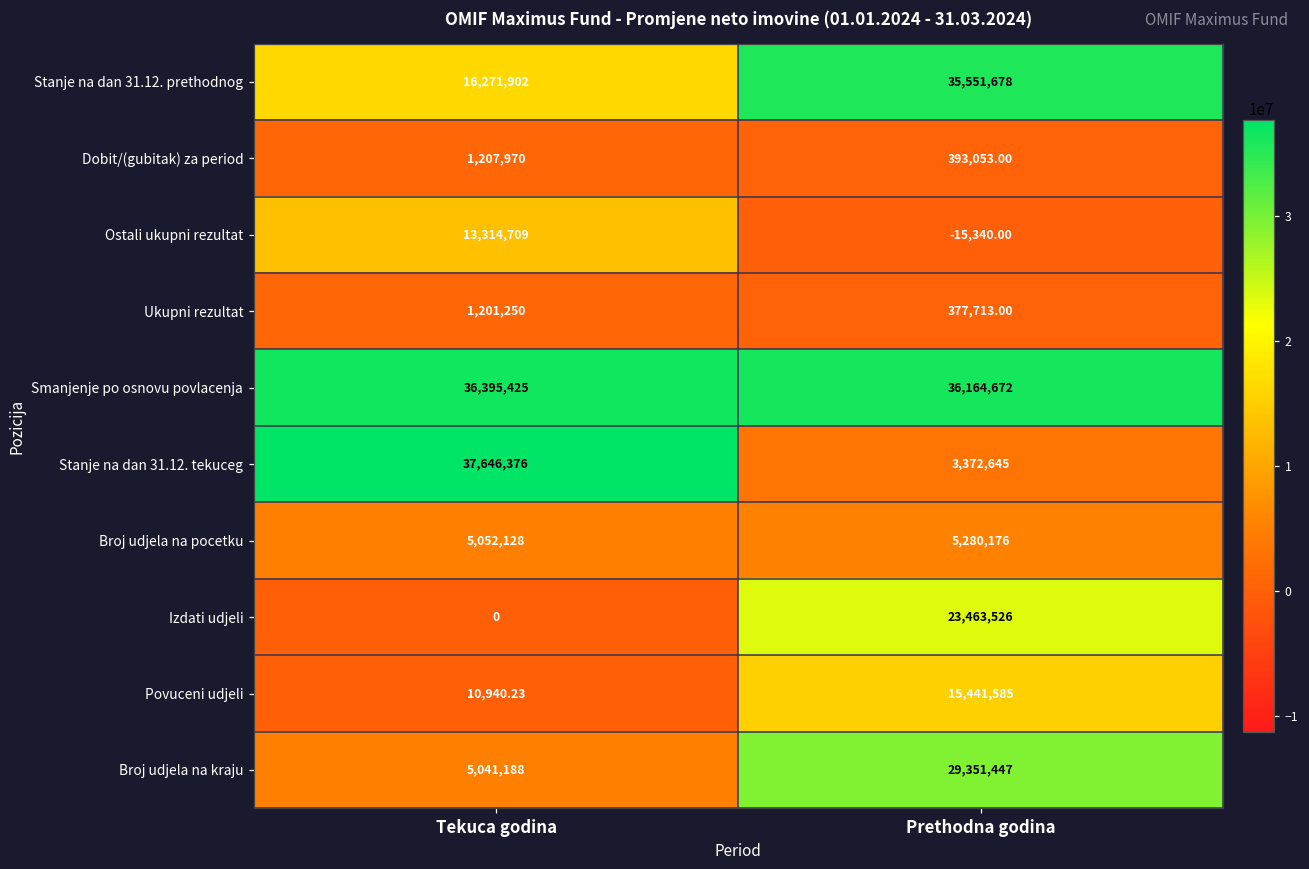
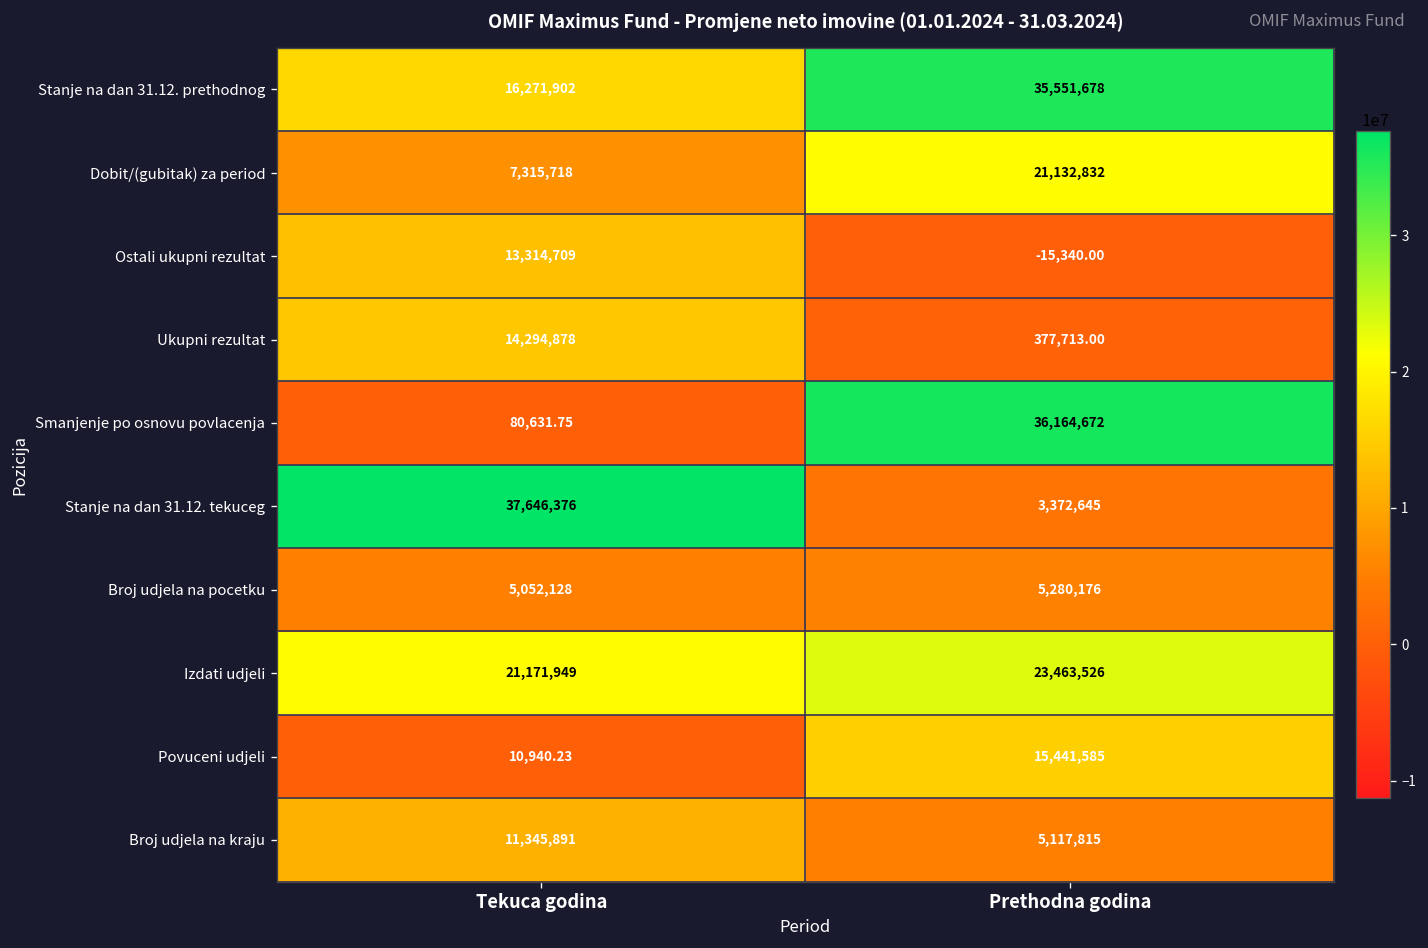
  {
    "Stanje na dan 31.12. prethodnog": {
      "Tekuca godina": "16,271,902",
      "Prethodna godina": "35,551,678"
    },
    "Dobit/(gubitak) za period": {
-     "Tekuca godina": "1,207,970",
-     "Prethodna godina": "393,053.00"
+     "Tekuca godina": "7,315,718",
+     "Prethodna godina": "21,132,832"
    },
    "Ostali ukupni rezultat": {
      "Tekuca godina": "13,314,709",
      "Prethodna godina": "-15,340.00"
    },
    "Ukupni rezultat": {
-     "Tekuca godina": "1,201,250",
+     "Tekuca godina": "14,294,878",
      "Prethodna godina": "377,713.00"
    },
    "Smanjenje po osnovu povlacenja": {
-     "Tekuca godina": "36,395,425",
+     "Tekuca godina": "80,631.75",
      "Prethodna godina": "36,164,672"
    },
    "Stanje na dan 31.12. tekuceg": {
      "Tekuca godina": "37,646,376",
      "Prethodna godina": "3,372,645"
    },
    "Broj udjela na pocetku": {
      "Tekuca godina": "5,052,128",
      "Prethodna godina": "5,280,176"
    },
    "Izdati udjeli": {
-     "Tekuca godina": "0",
+     "Tekuca godina": "21,171,949",
      "Prethodna godina": "23,463,526"
    },
    "Povuceni udjeli": {
      "Tekuca godina": "10,940.23",
      "Prethodna godina": "15,441,585"
    },
    "Broj udjela na kraju": {
-     "Tekuca godina": "5,041,188",
-     "Prethodna godina": "29,351,447"
+     "Tekuca godina": "11,345,891",
+     "Prethodna godina": "5,117,815"
    }
  }
